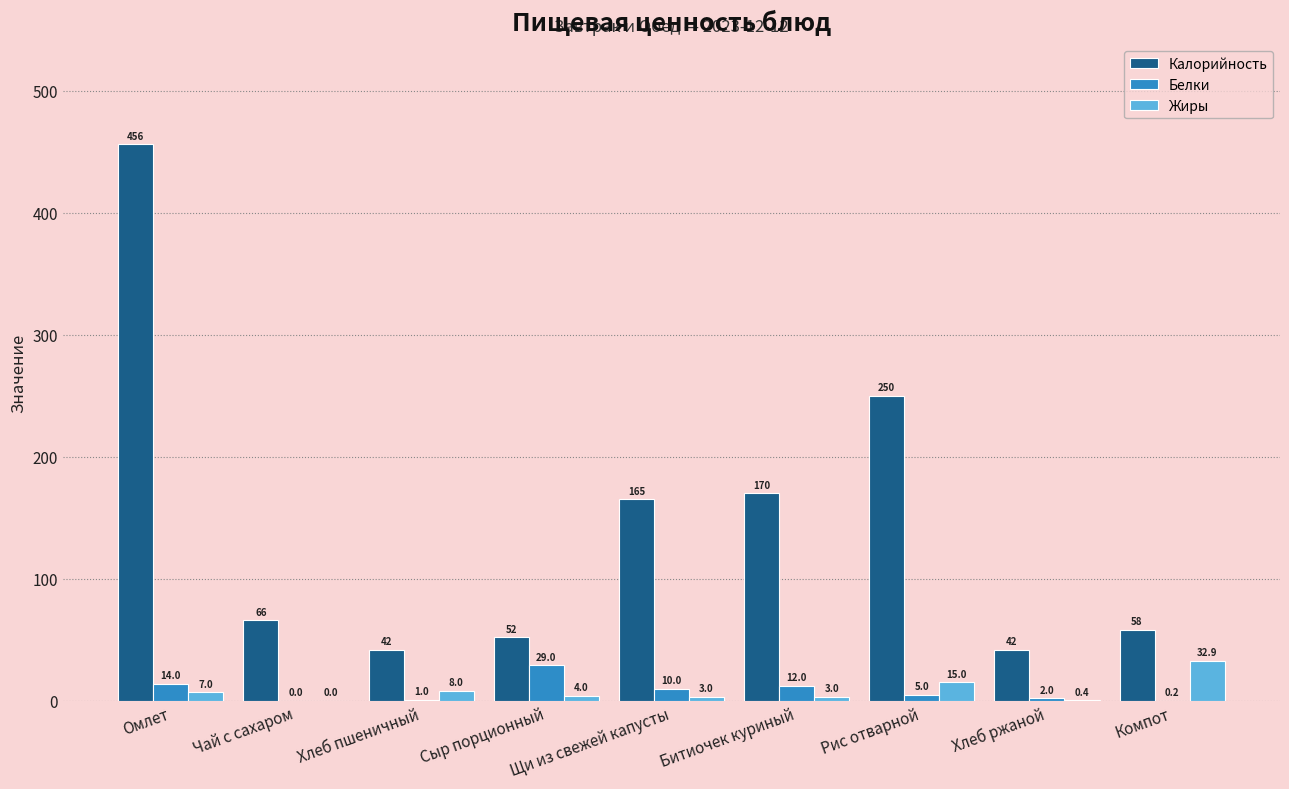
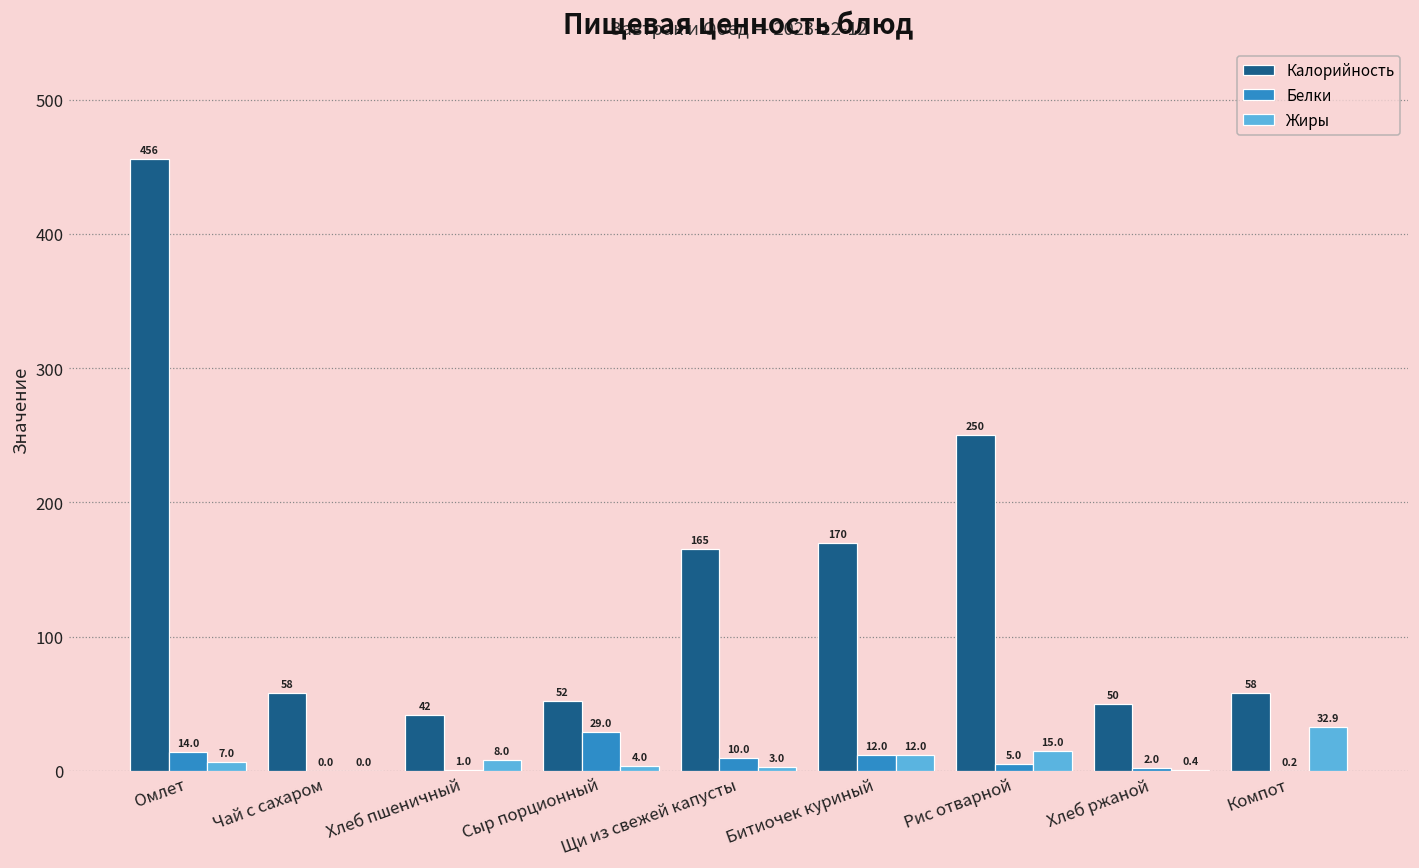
  {
    "Калорийность": {
      "Омлет": 456,
-     "Чай с сахаром": 66,
+     "Чай с сахаром": 58,
      "Хлеб пшеничный": 42,
      "Сыр порционный": 52,
      "Щи из свежей капусты": 165,
      "Битиочек куриный": 170,
      "Рис отварной": 250,
-     "Хлеб ржаной": 42,
+     "Хлеб ржаной": 50,
      "Компот": 58
    },
    "Белки": {
      "Омлет": 14.0,
      "Чай с сахаром": 0.0,
      "Хлеб пшеничный": 1.0,
      "Сыр порционный": 29.0,
      "Щи из свежей капусты": 10.0,
      "Битиочек куриный": 12.0,
      "Рис отварной": 5.0,
      "Хлеб ржаной": 2.0,
      "Компот": 0.2
    },
    "Жиры": {
      "Омлет": 7.0,
      "Чай с сахаром": 0.0,
      "Хлеб пшеничный": 8.0,
      "Сыр порционный": 4.0,
      "Щи из свежей капусты": 3.0,
-     "Битиочек куриный": 3.0,
+     "Битиочек куриный": 12.0,
      "Рис отварной": 15.0,
      "Хлеб ржаной": 0.4,
      "Компот": 32.9
    }
  }
